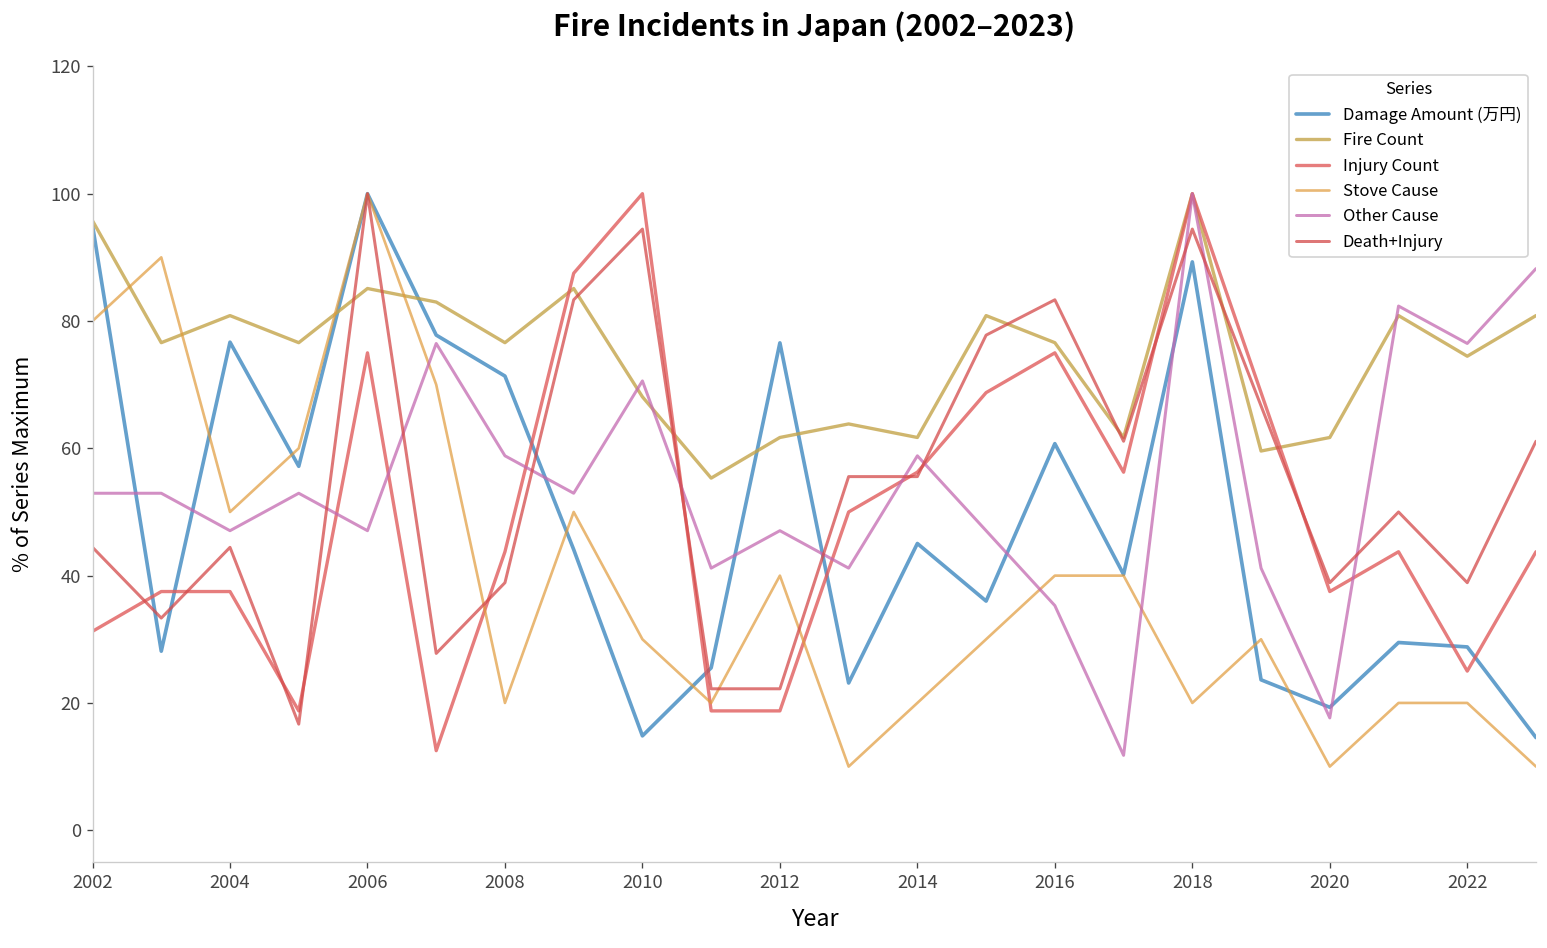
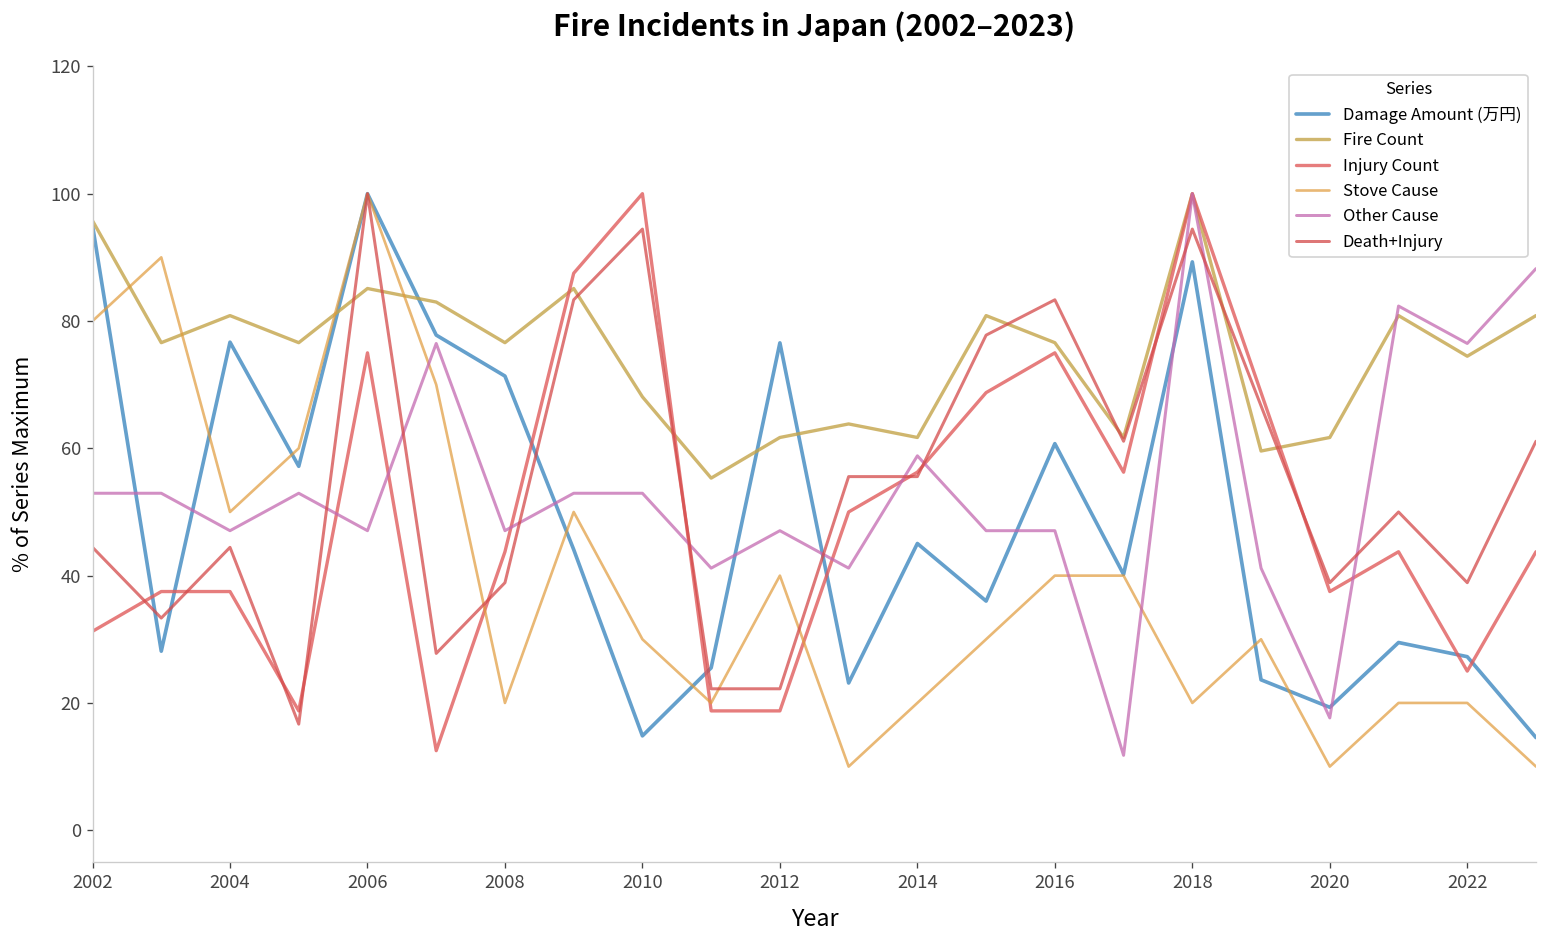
  {
    "Damage Amount (万円)": {
      "2002": 95,
      "2004": 77,
      "2008": 71,
      "2010": 15,
      "2012": 77,
      "2014": 45,
      "2016": 61,
      "2018": 89,
      "2020": 19,
-     "2022": 29
+     "2022": 27
    },
    "Other Cause": {
      "2002": 53,
      "2004": 47,
      "2006": 47,
-     "2008": 59,
-     "2010": 71,
+     "2008": 47,
+     "2010": 53,
      "2012": 47,
      "2014": 59,
-     "2016": 35,
+     "2016": 47,
      "2020": 18,
      "2022": 76
    }
  }
